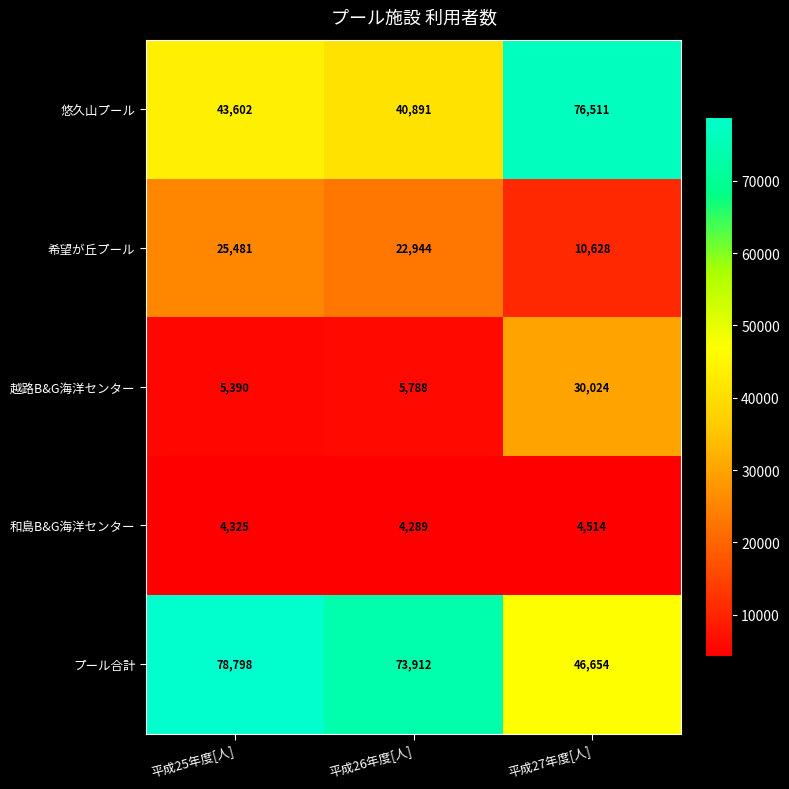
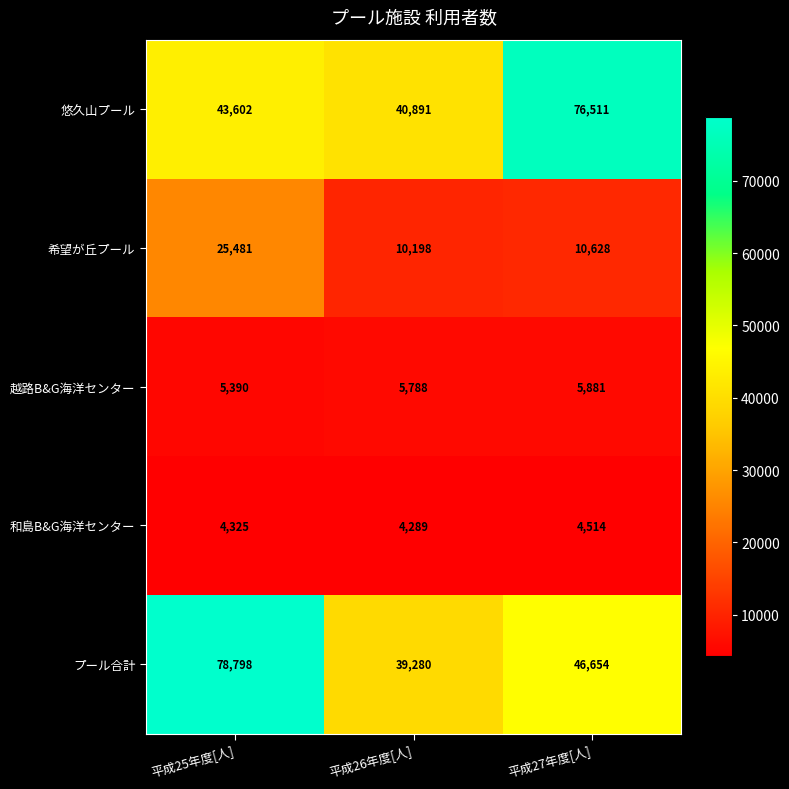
  {
    "悠久山プール": {
      "平成25年度[人]": "43,602",
      "平成26年度[人]": "40,891",
      "平成27年度[人]": "76,511"
    },
    "希望が丘プール": {
      "平成25年度[人]": "25,481",
-     "平成26年度[人]": "22,944",
+     "平成26年度[人]": "10,198",
      "平成27年度[人]": "10,628"
    },
    "越路B&G海洋センター": {
      "平成25年度[人]": "5,390",
      "平成26年度[人]": "5,788",
-     "平成27年度[人]": "30,024"
+     "平成27年度[人]": "5,881"
    },
    "和島B&G海洋センター": {
      "平成25年度[人]": "4,325",
      "平成26年度[人]": "4,289",
      "平成27年度[人]": "4,514"
    },
    "プール合計": {
      "平成25年度[人]": "78,798",
-     "平成26年度[人]": "73,912",
+     "平成26年度[人]": "39,280",
      "平成27年度[人]": "46,654"
    }
  }
